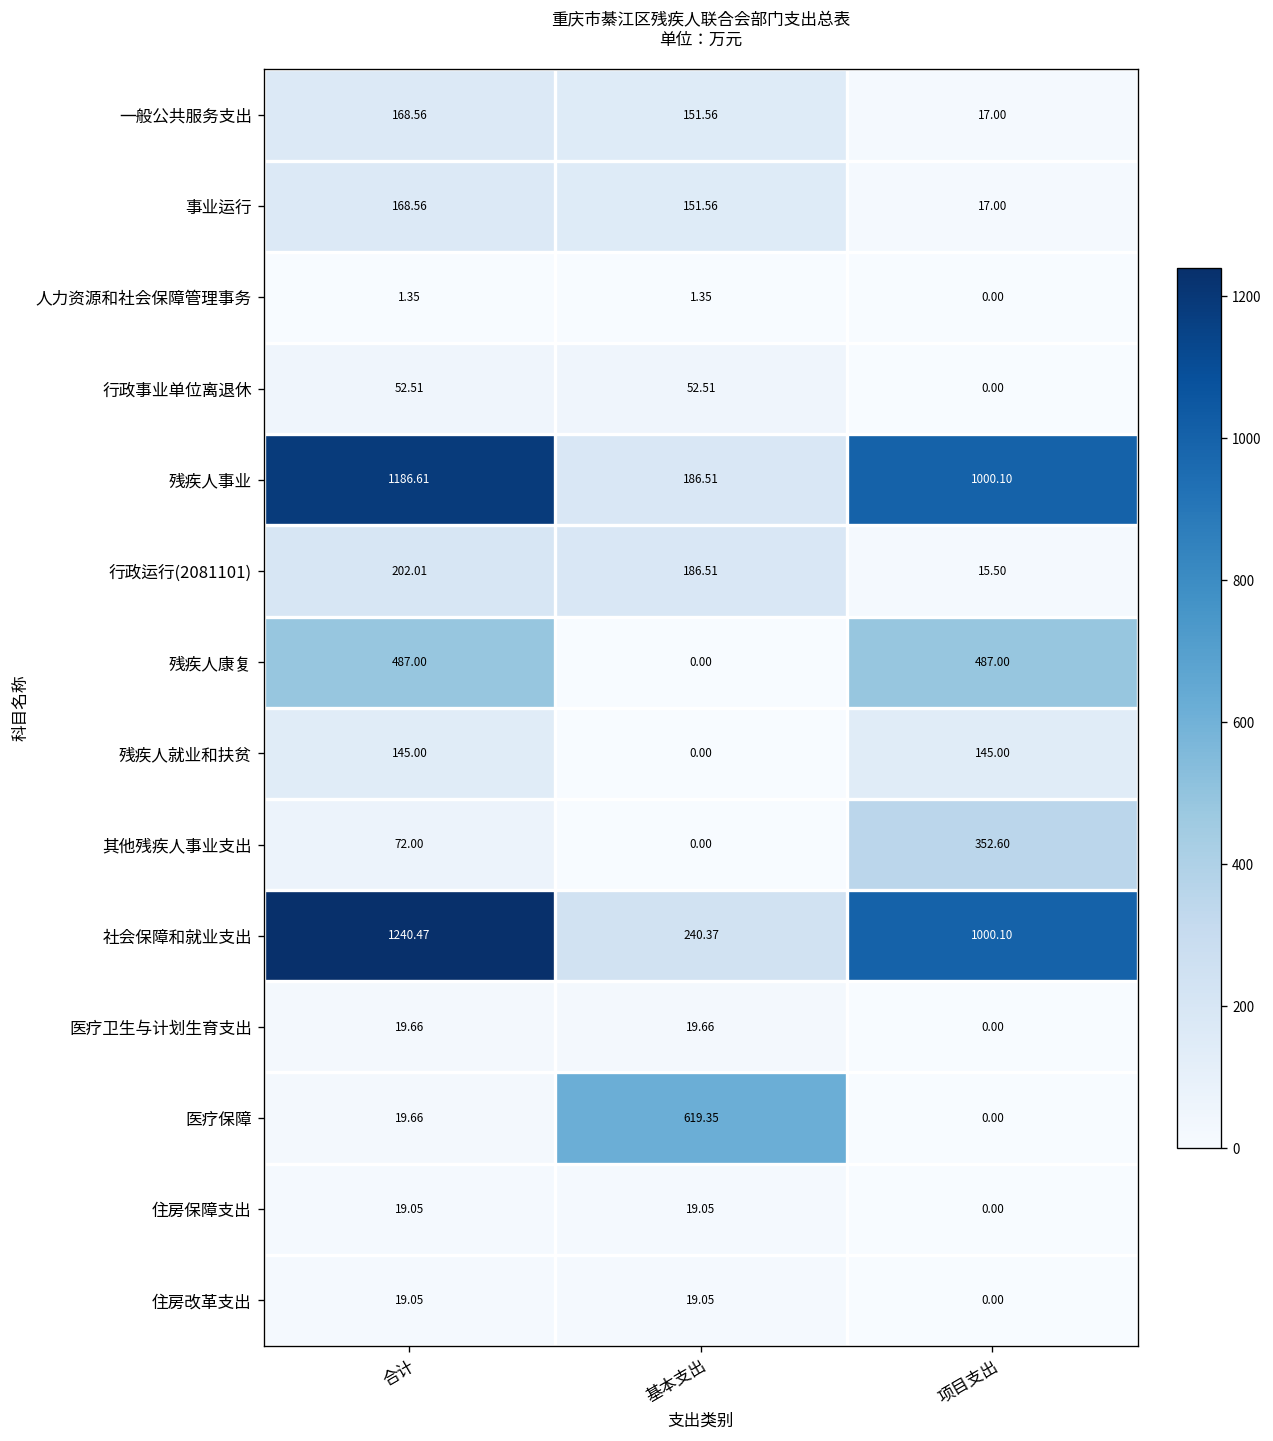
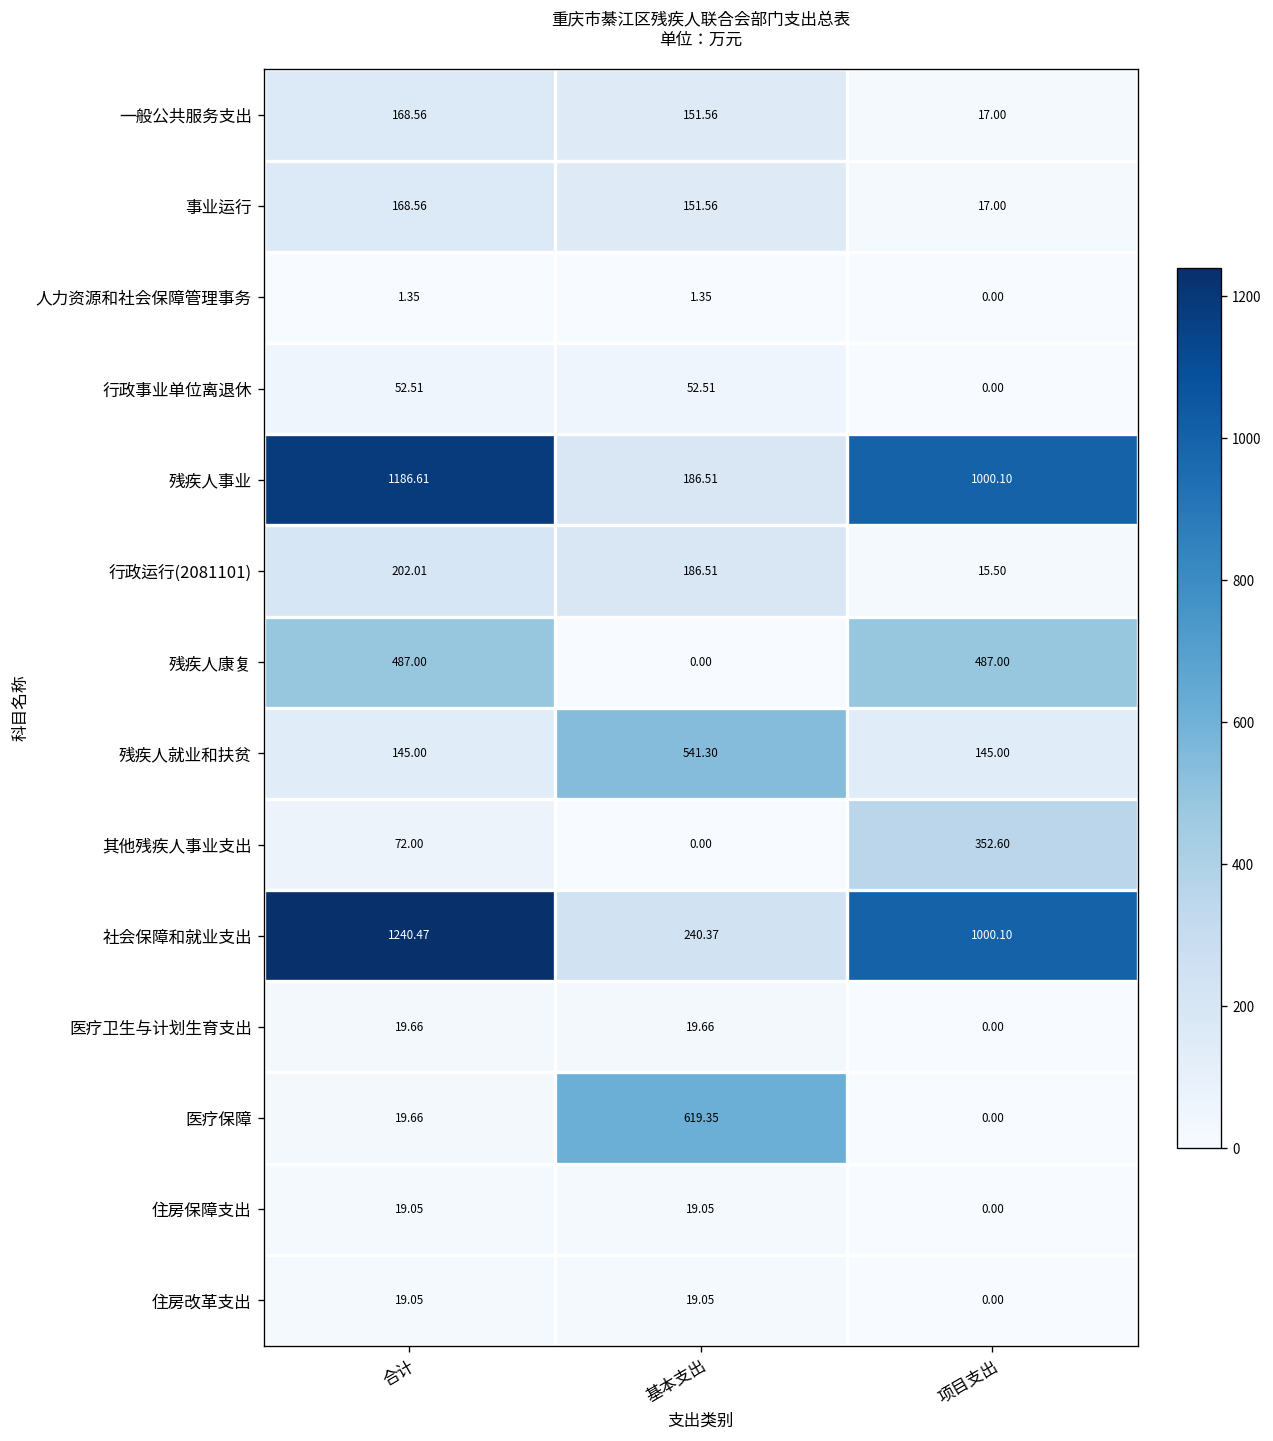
  {
    "一般公共服务支出": {
      "合计": 168.56,
      "基本支出": 151.56,
      "项目支出": 17.00
    },
    "事业运行": {
      "合计": 168.56,
      "基本支出": 151.56,
      "项目支出": 17.00
    },
    "人力资源和社会保障管理事务": {
      "合计": 1.35,
      "基本支出": 1.35,
      "项目支出": 0.00
    },
    "行政事业单位离退休": {
      "合计": 52.51,
      "基本支出": 52.51,
      "项目支出": 0.00
    },
    "残疾人事业": {
      "合计": 1186.61,
      "基本支出": 186.51,
      "项目支出": 1000.10
    },
    "行政运行(2081101)": {
      "合计": 202.01,
      "基本支出": 186.51,
      "项目支出": 15.50
    },
    "残疾人康复": {
      "合计": 487.00,
      "基本支出": 0.00,
      "项目支出": 487.00
    },
    "残疾人就业和扶贫": {
      "合计": 145.00,
-     "基本支出": 0.00,
+     "基本支出": 541.30,
      "项目支出": 145.00
    },
    "其他残疾人事业支出": {
      "合计": 72.00,
      "基本支出": 0.00,
      "项目支出": 352.60
    },
    "社会保障和就业支出": {
      "合计": 1240.47,
      "基本支出": 240.37,
      "项目支出": 1000.10
    },
    "医疗卫生与计划生育支出": {
      "合计": 19.66,
      "基本支出": 19.66,
      "项目支出": 0.00
    },
    "医疗保障": {
      "合计": 19.66,
      "基本支出": 619.35,
      "项目支出": 0.00
    },
    "住房保障支出": {
      "合计": 19.05,
      "基本支出": 19.05,
      "项目支出": 0.00
    },
    "住房改革支出": {
      "合计": 19.05,
      "基本支出": 19.05,
      "项目支出": 0.00
    }
  }
